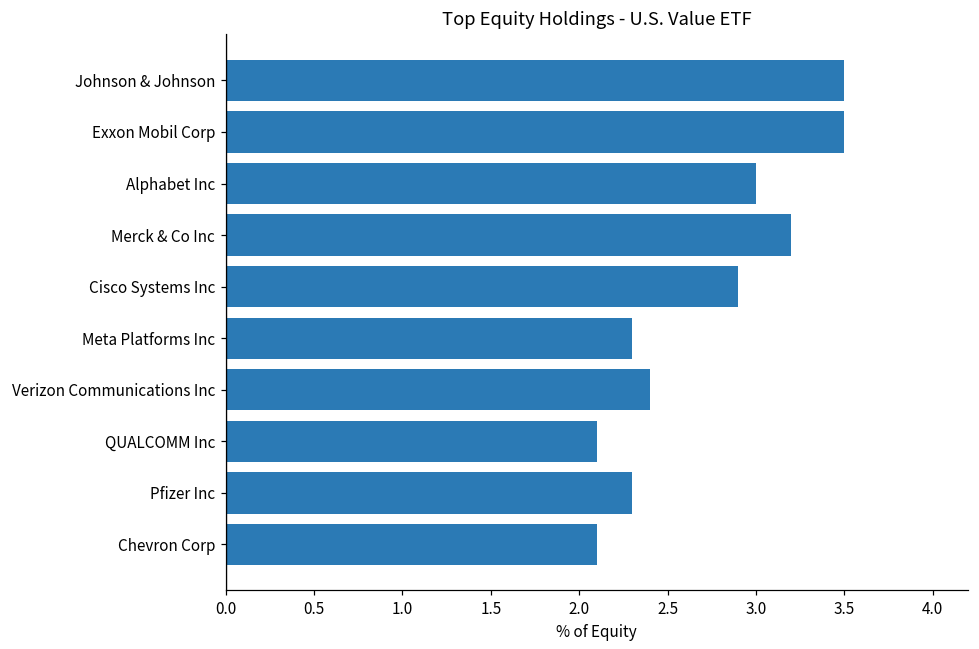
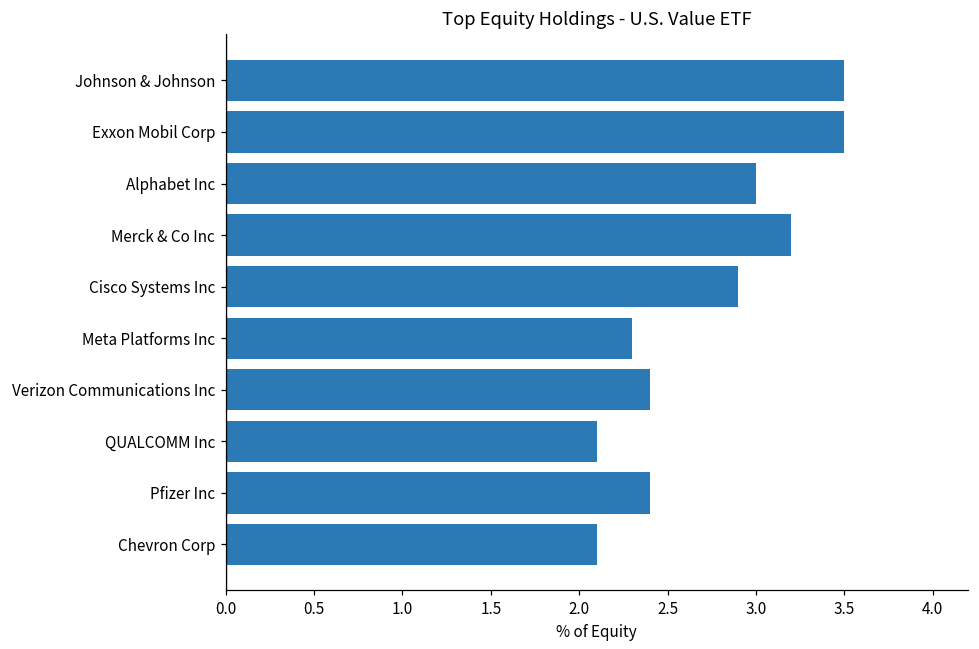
  {
    "Johnson & Johnson": 3.5,
    "Exxon Mobil Corp": 3.5,
    "Alphabet Inc": 3.0,
    "Merck & Co Inc": 3.2,
    "Cisco Systems Inc": 2.9,
    "Meta Platforms Inc": 2.3,
    "Verizon Communications Inc": 2.4,
    "QUALCOMM Inc": 2.1,
-   "Pfizer Inc": 2.3,
+   "Pfizer Inc": 2.4,
    "Chevron Corp": 2.1
  }
